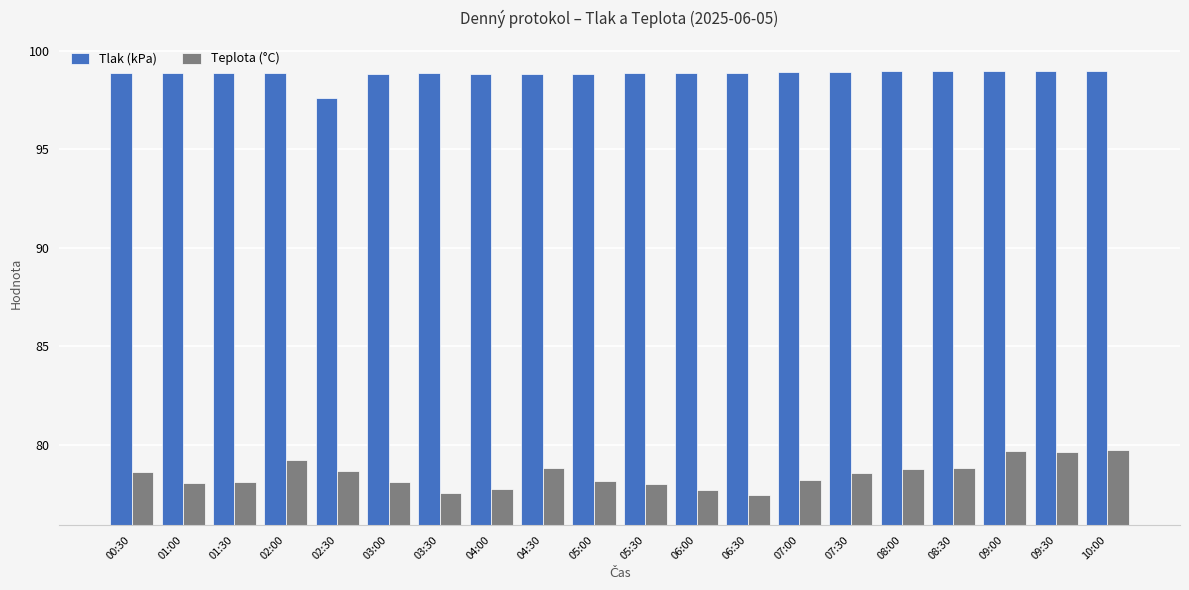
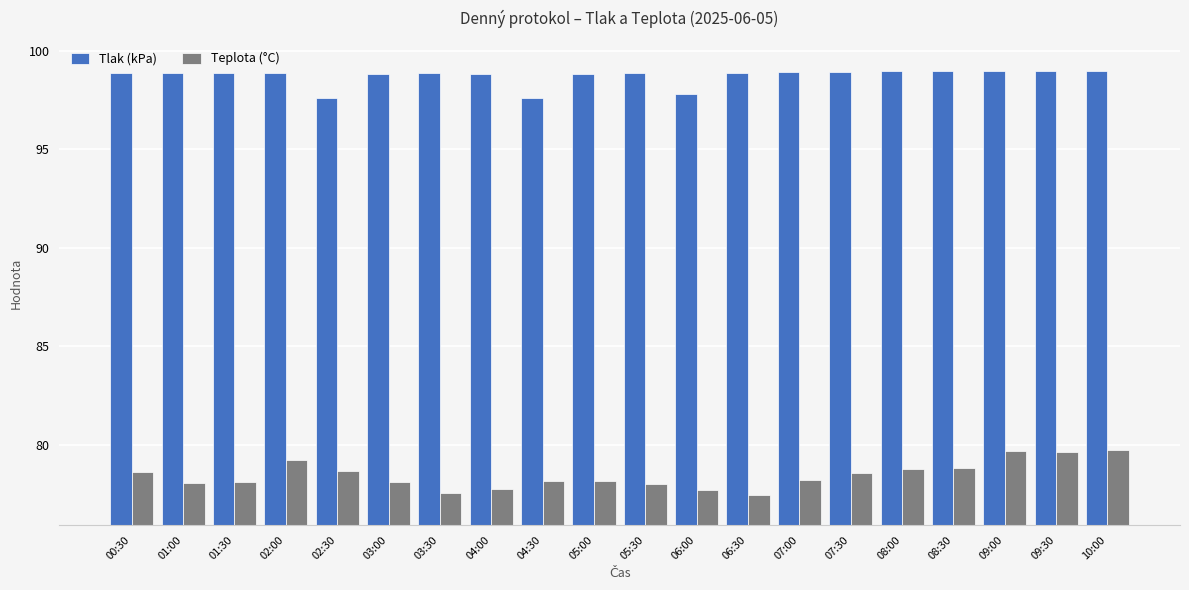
  {
    "Tlak (kPa)": {
      "00:30": 98.9,
      "01:00": 98.9,
      "01:30": 98.9,
      "02:00": 98.9,
      "02:30": 97.6,
      "03:00": 98.8,
      "03:30": 98.9,
      "04:00": 98.8,
-     "04:30": 98.8,
+     "04:30": 97.6,
      "05:00": 98.8,
      "05:30": 98.9,
-     "06:00": 98.9,
+     "06:00": 97.8,
      "06:30": 98.9,
      "07:00": 98.9,
      "07:30": 98.9,
      "08:00": 99.0,
      "08:30": 99.0,
      "09:00": 99.0,
      "09:30": 99.0,
      "10:00": 99.0
    },
    "Teplota (°C)": {
      "00:30": 78.6,
      "01:00": 78.1,
      "01:30": 78.1,
      "02:00": 79.2,
      "02:30": 78.6,
      "03:00": 78.1,
      "03:30": 77.6,
      "04:00": 77.8,
-     "04:30": 78.8,
+     "04:30": 78.2,
      "05:00": 78.2,
      "05:30": 78.0,
      "06:00": 77.7,
      "06:30": 77.4,
      "07:00": 78.2,
      "07:30": 78.6,
      "08:00": 78.8,
      "08:30": 78.8,
      "09:00": 79.7,
      "09:30": 79.6,
      "10:00": 79.7
    }
  }
